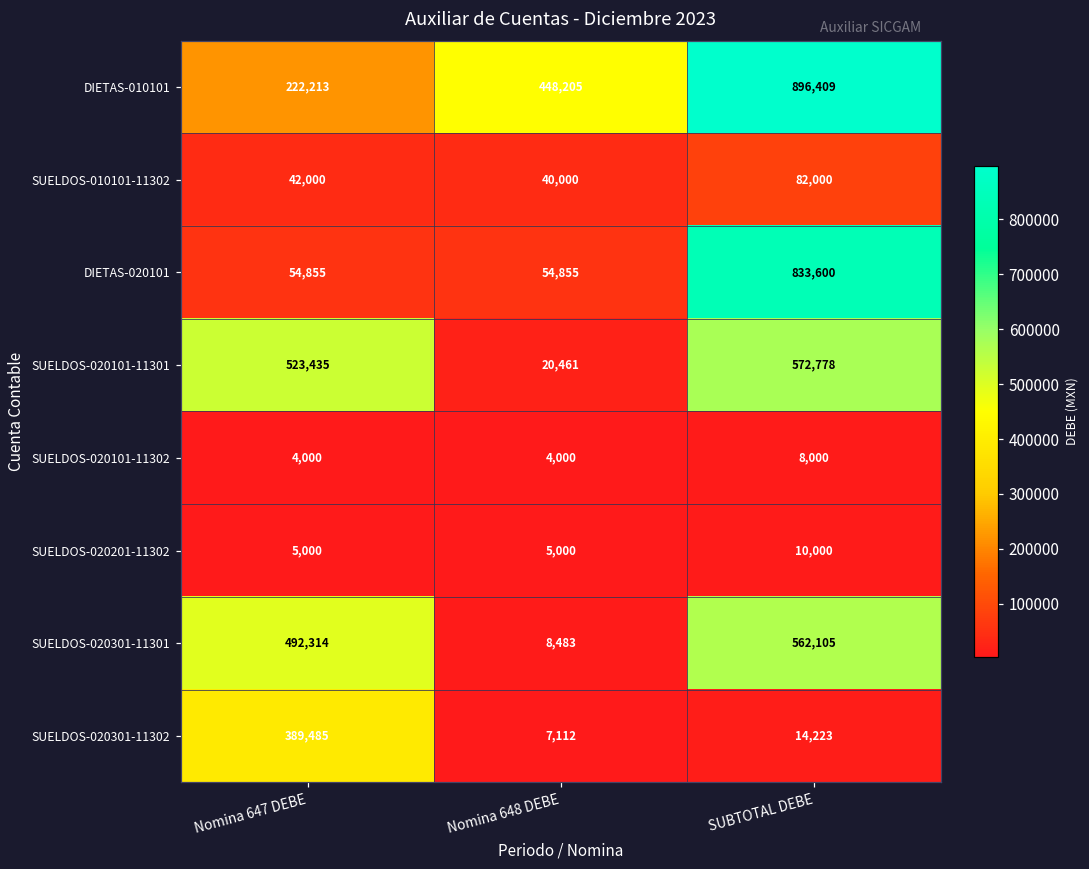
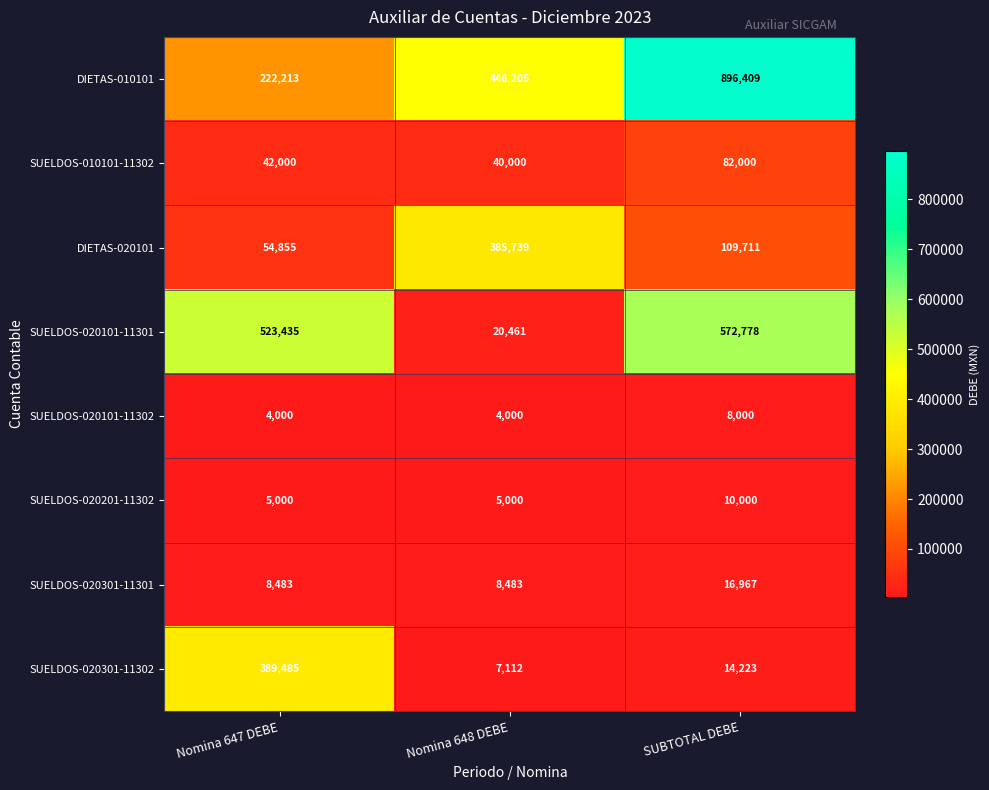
  {
    "DIETAS-010101": {
      "Nomina 647 DEBE": "222,213",
      "Nomina 648 DEBE": "448,205",
      "SUBTOTAL DEBE": "896,409"
    },
    "SUELDOS-010101-11302": {
      "Nomina 647 DEBE": "42,000",
      "Nomina 648 DEBE": "40,000",
      "SUBTOTAL DEBE": "82,000"
    },
    "DIETAS-020101": {
      "Nomina 647 DEBE": "54,855",
-     "Nomina 648 DEBE": "54,855",
-     "SUBTOTAL DEBE": "833,600"
+     "Nomina 648 DEBE": "385,739",
+     "SUBTOTAL DEBE": "109,711"
    },
    "SUELDOS-020101-11301": {
      "Nomina 647 DEBE": "523,435",
      "Nomina 648 DEBE": "20,461",
      "SUBTOTAL DEBE": "572,778"
    },
    "SUELDOS-020101-11302": {
      "Nomina 647 DEBE": "4,000",
      "Nomina 648 DEBE": "4,000",
      "SUBTOTAL DEBE": "8,000"
    },
    "SUELDOS-020201-11302": {
      "Nomina 647 DEBE": "5,000",
      "Nomina 648 DEBE": "5,000",
      "SUBTOTAL DEBE": "10,000"
    },
    "SUELDOS-020301-11301": {
-     "Nomina 647 DEBE": "492,314",
+     "Nomina 647 DEBE": "8,483",
      "Nomina 648 DEBE": "8,483",
-     "SUBTOTAL DEBE": "562,105"
+     "SUBTOTAL DEBE": "16,967"
    },
    "SUELDOS-020301-11302": {
      "Nomina 647 DEBE": "389,485",
      "Nomina 648 DEBE": "7,112",
      "SUBTOTAL DEBE": "14,223"
    }
  }
